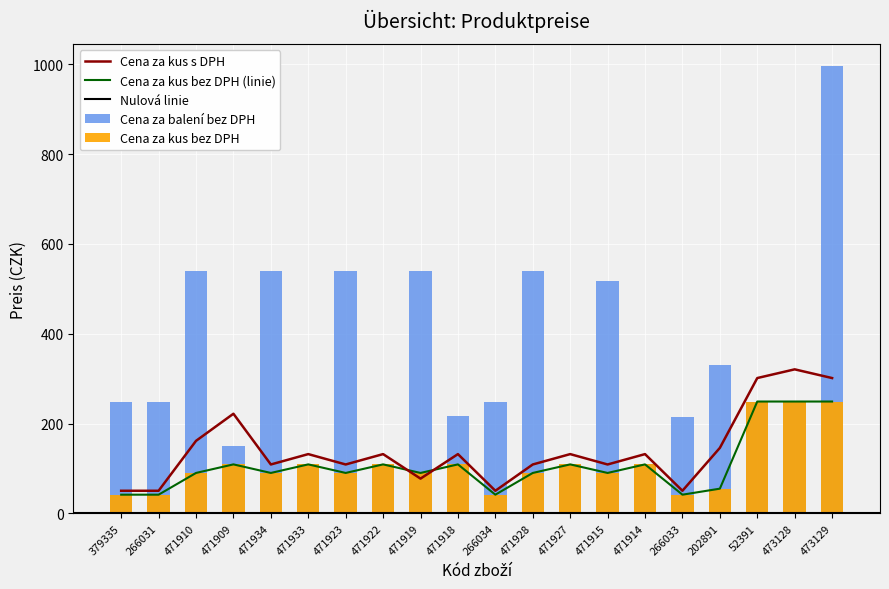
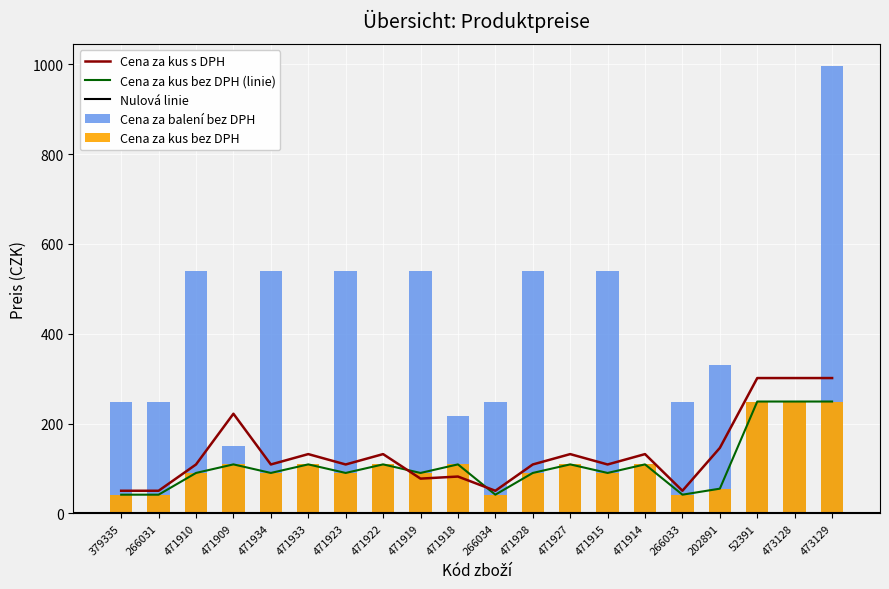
  {
    "Cena za kus s DPH": {
      "379335": 50,
      "266031": 50,
-     "471910": 160,
+     "471910": 110,
      "471909": 220,
      "471934": 110,
      "471933": 130,
      "471923": 110,
      "471922": 130,
      "471919": 80,
-     "471918": 130,
+     "471918": 80,
      "266034": 50,
      "471928": 110,
      "471927": 130,
      "471915": 110,
      "471914": 130,
      "266033": 50,
      "202891": 150,
      "52391": 300,
-     "473128": 320,
+     "473128": 300,
      "473129": 300
    },
    "Cena za balení bez DPH": {
      "379335": 250,
      "266031": 250,
      "471910": 540,
      "471909": 150,
      "471934": 540,
      "471933": 110,
      "471923": 540,
      "471922": 110,
      "471919": 540,
      "471918": 220,
      "266034": 250,
      "471928": 540,
      "471927": 110,
-     "471915": 520,
+     "471915": 540,
      "471914": 110,
-     "266033": 220,
+     "266033": 250,
      "202891": 330,
      "52391": 250,
      "473128": 250,
      "473129": 1000
    },
    "Cena za kus bez DPH": {
      "379335": 40,
      "266031": 40,
      "471910": 90,
      "471909": 110,
      "471934": 90,
      "471933": 110,
      "471923": 90,
      "471922": 110,
      "471919": 90,
      "471918": 110,
      "266034": 40,
      "471928": 90,
      "471927": 110,
      "471915": 90,
      "471914": 110,
      "266033": 40,
      "202891": 50,
      "52391": 250,
      "473128": 250,
      "473129": 250
    }
  }
